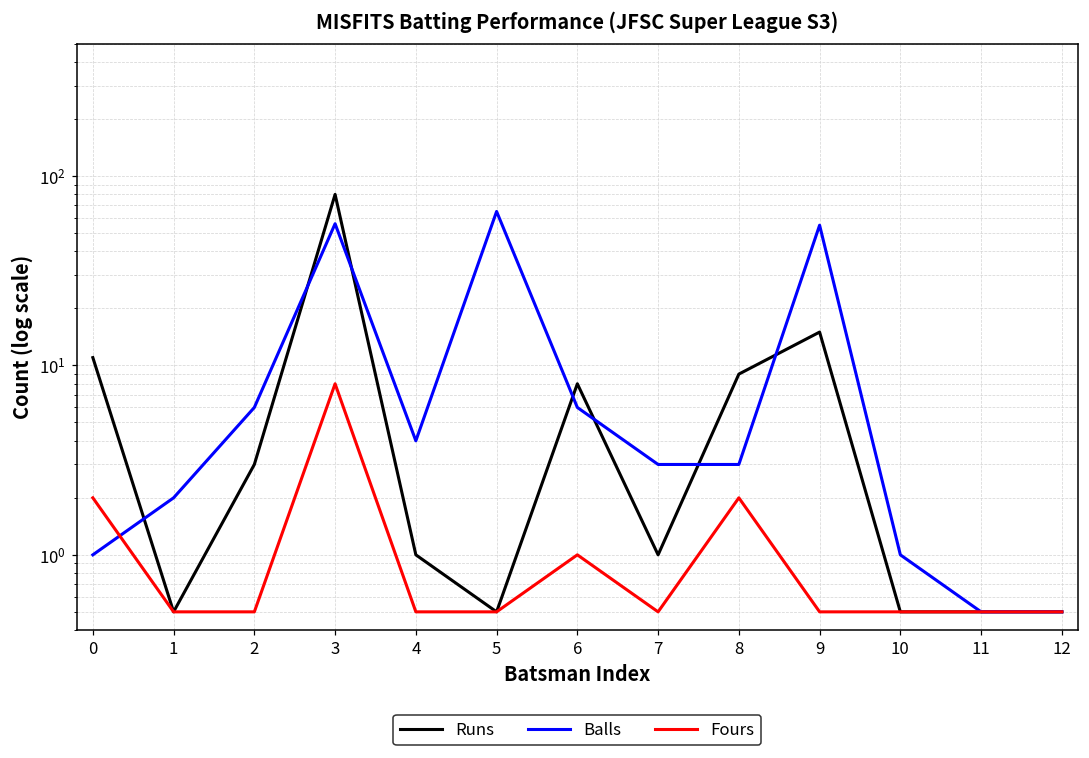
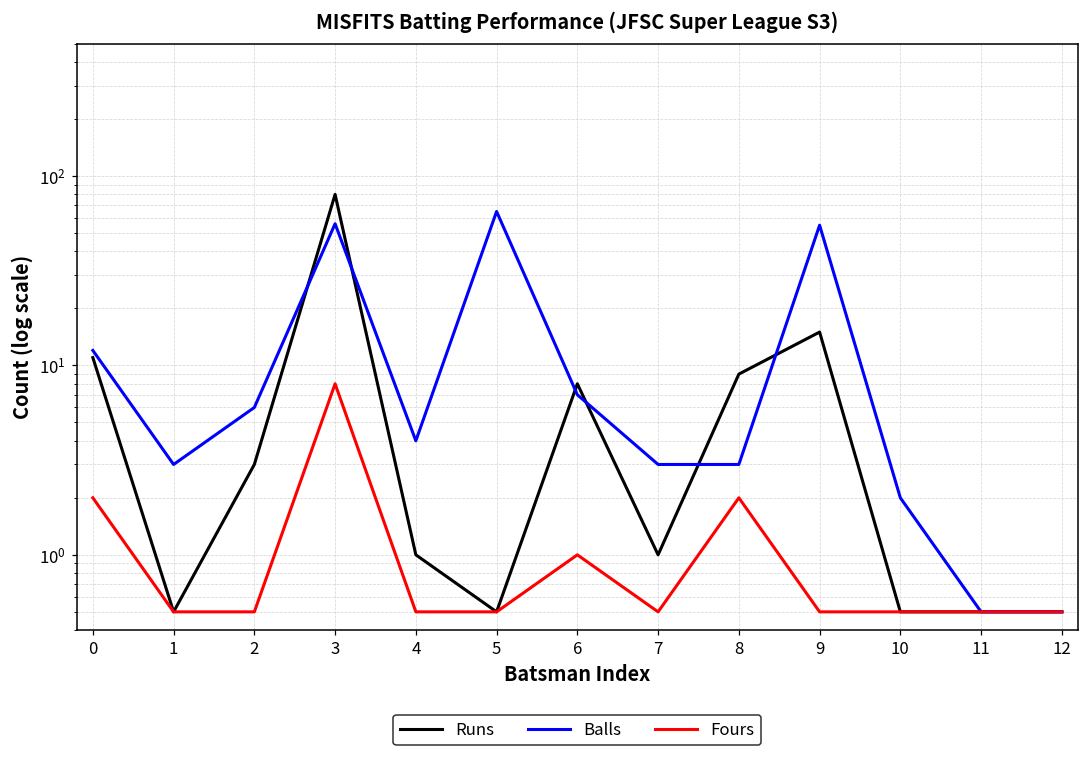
  {
    "Runs": {
      "0": 11,
      "2": 3,
      "3": 80,
      "4": 1,
      "6": 8,
      "7": 1,
      "8": 9,
      "9": 15
    },
    "Balls": {
-     "0": 1,
-     "1": 2,
+     "0": 12,
+     "1": 3,
      "2": 6,
      "3": 56,
      "4": 4,
      "5": 65,
-     "6": 6,
+     "6": 7,
      "7": 3,
      "8": 3,
      "9": 55,
-     "10": 1
+     "10": 2
    },
    "Fours": {
      "0": 2,
      "2": 0.50,
      "3": 8,
      "4": 0.50,
      "6": 1,
      "7": 0.50,
      "8": 2,
      "9": 0.50
    }
  }
